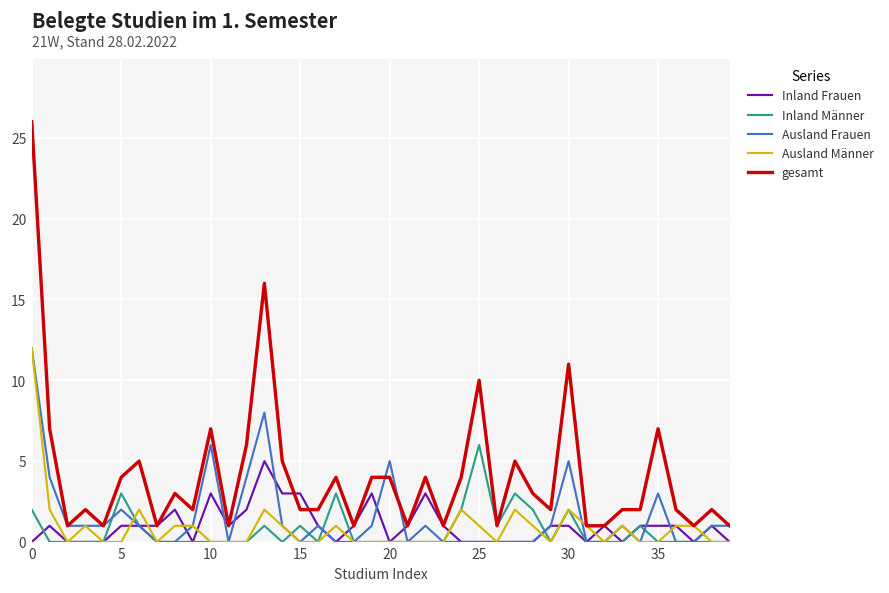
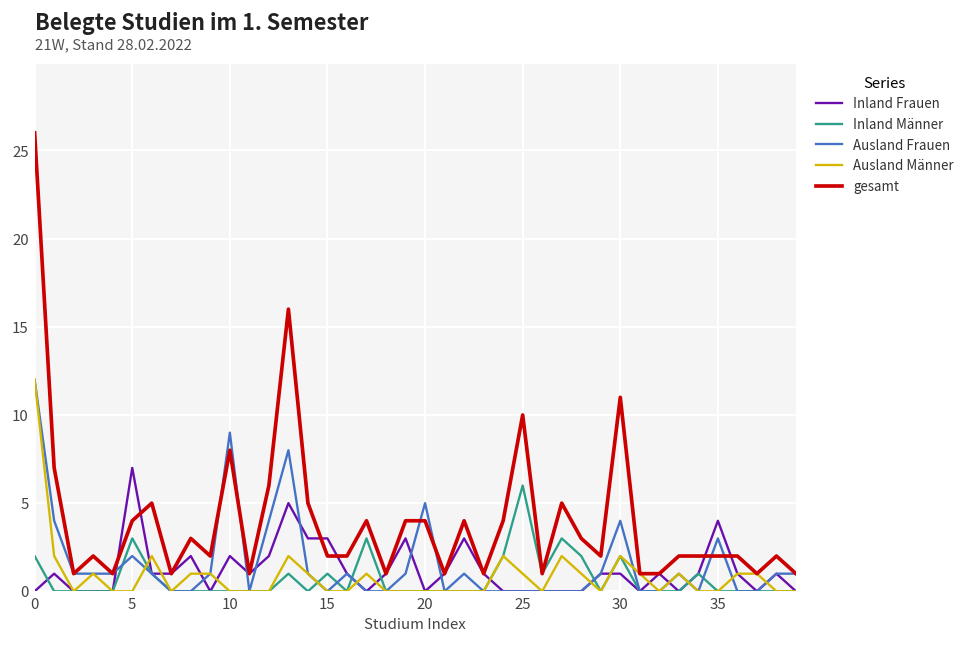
  {
    "Inland Frauen": {
      "0": 0,
-     "5": 1,
-     "10": 3,
+     "5": 7,
+     "10": 2,
      "15": 3,
      "30": 1,
-     "35": 1
+     "35": 4
    },
    "Inland Männer": {
      "0": 2,
      "5": 3,
      "15": 1,
      "25": 6
    },
    "Ausland Frauen": {
      "5": 2,
-     "10": 6,
+     "10": 9,
      "20": 5,
-     "30": 5,
+     "30": 4,
      "35": 3
    },
    "Ausland Männer": {
      "5": 0,
      "25": 1
    },
    "gesamt": {
      "0": 26,
      "5": 4,
-     "10": 7,
+     "10": 8,
      "15": 2,
      "20": 4,
      "25": 10,
      "30": 11,
-     "35": 7
+     "35": 2
    }
  }
